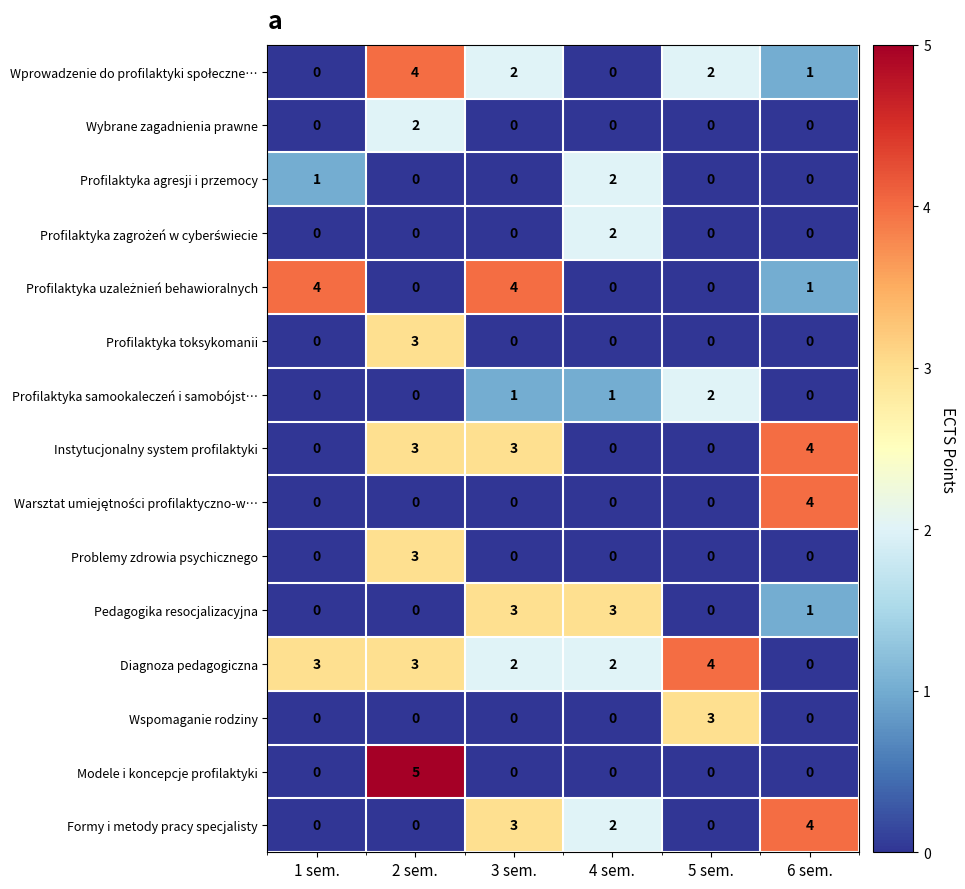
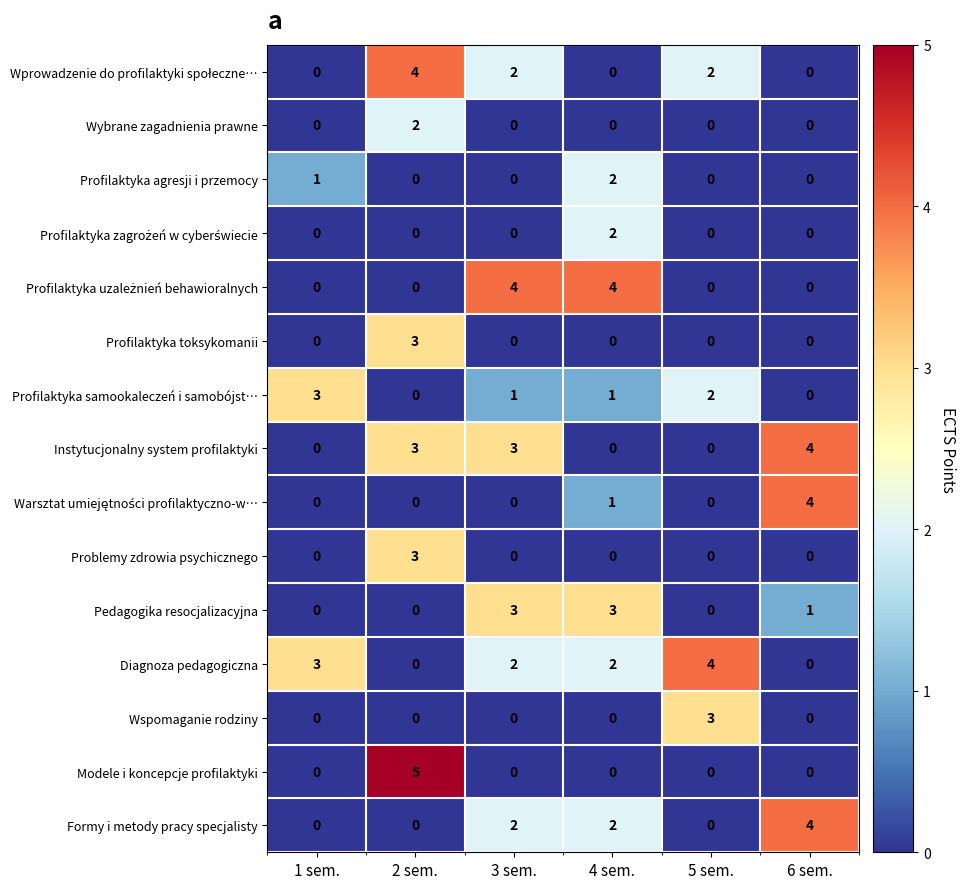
  {
    "Wprowadzenie do profilaktyki społeczne…": {
      "1 sem.": 0,
      "2 sem.": 4,
      "3 sem.": 2,
      "4 sem.": 0,
      "5 sem.": 2,
-     "6 sem.": 1
+     "6 sem.": 0
    },
    "Wybrane zagadnienia prawne": {
      "1 sem.": 0,
      "2 sem.": 2,
      "3 sem.": 0,
      "4 sem.": 0,
      "5 sem.": 0,
      "6 sem.": 0
    },
    "Profilaktyka agresji i przemocy": {
      "1 sem.": 1,
      "2 sem.": 0,
      "3 sem.": 0,
      "4 sem.": 2,
      "5 sem.": 0,
      "6 sem.": 0
    },
    "Profilaktyka zagrożeń w cyberświecie": {
      "1 sem.": 0,
      "2 sem.": 0,
      "3 sem.": 0,
      "4 sem.": 2,
      "5 sem.": 0,
      "6 sem.": 0
    },
    "Profilaktyka uzależnień behawioralnych": {
-     "1 sem.": 4,
+     "1 sem.": 0,
      "2 sem.": 0,
      "3 sem.": 4,
-     "4 sem.": 0,
+     "4 sem.": 4,
      "5 sem.": 0,
-     "6 sem.": 1
+     "6 sem.": 0
    },
    "Profilaktyka toksykomanii": {
      "1 sem.": 0,
      "2 sem.": 3,
      "3 sem.": 0,
      "4 sem.": 0,
      "5 sem.": 0,
      "6 sem.": 0
    },
    "Profilaktyka samookaleczeń i samobójst…": {
-     "1 sem.": 0,
+     "1 sem.": 3,
      "2 sem.": 0,
      "3 sem.": 1,
      "4 sem.": 1,
      "5 sem.": 2,
      "6 sem.": 0
    },
    "Instytucjonalny system profilaktyki": {
      "1 sem.": 0,
      "2 sem.": 3,
      "3 sem.": 3,
      "4 sem.": 0,
      "5 sem.": 0,
      "6 sem.": 4
    },
    "Warsztat umiejętności profilaktyczno-w…": {
      "1 sem.": 0,
      "2 sem.": 0,
      "3 sem.": 0,
-     "4 sem.": 0,
+     "4 sem.": 1,
      "5 sem.": 0,
      "6 sem.": 4
    },
    "Problemy zdrowia psychicznego": {
      "1 sem.": 0,
      "2 sem.": 3,
      "3 sem.": 0,
      "4 sem.": 0,
      "5 sem.": 0,
      "6 sem.": 0
    },
    "Pedagogika resocjalizacyjna": {
      "1 sem.": 0,
      "2 sem.": 0,
      "3 sem.": 3,
      "4 sem.": 3,
      "5 sem.": 0,
      "6 sem.": 1
    },
    "Diagnoza pedagogiczna": {
      "1 sem.": 3,
-     "2 sem.": 3,
+     "2 sem.": 0,
      "3 sem.": 2,
      "4 sem.": 2,
      "5 sem.": 4,
      "6 sem.": 0
    },
    "Wspomaganie rodziny": {
      "1 sem.": 0,
      "2 sem.": 0,
      "3 sem.": 0,
      "4 sem.": 0,
      "5 sem.": 3,
      "6 sem.": 0
    },
    "Modele i koncepcje profilaktyki": {
      "1 sem.": 0,
      "2 sem.": 5,
      "3 sem.": 0,
      "4 sem.": 0,
      "5 sem.": 0,
      "6 sem.": 0
    },
    "Formy i metody pracy specjalisty": {
      "1 sem.": 0,
      "2 sem.": 0,
-     "3 sem.": 3,
+     "3 sem.": 2,
      "4 sem.": 2,
      "5 sem.": 0,
      "6 sem.": 4
    }
  }
